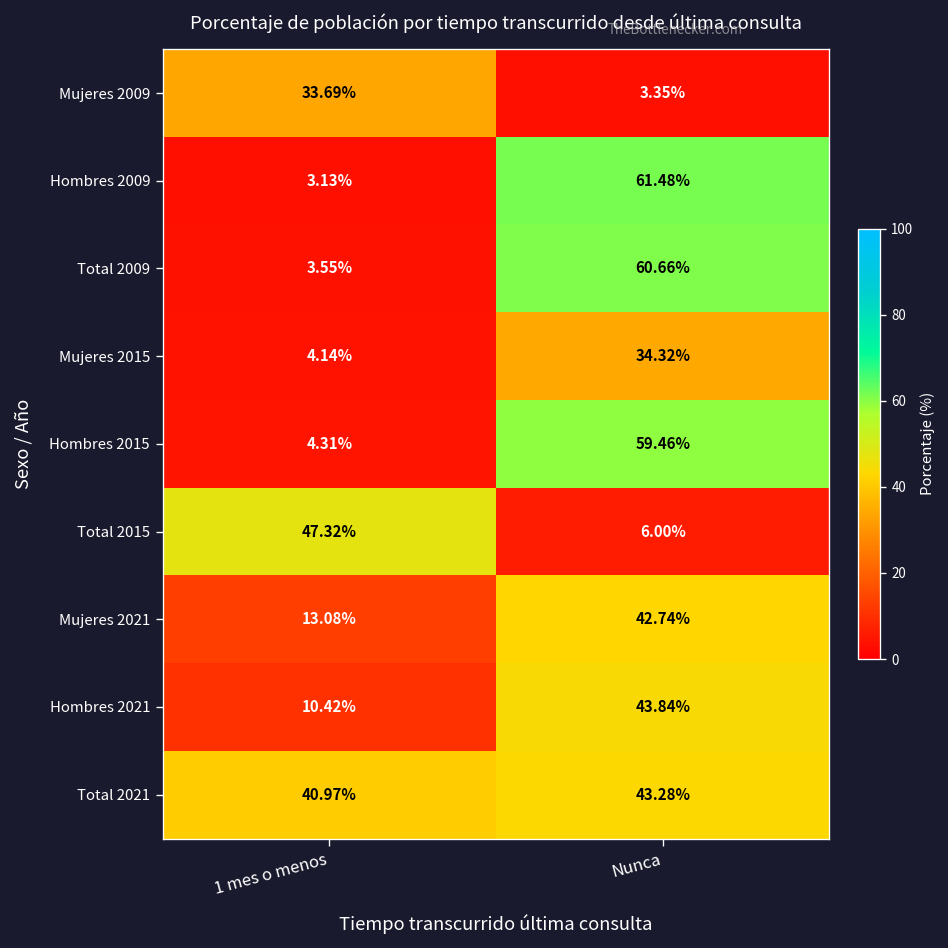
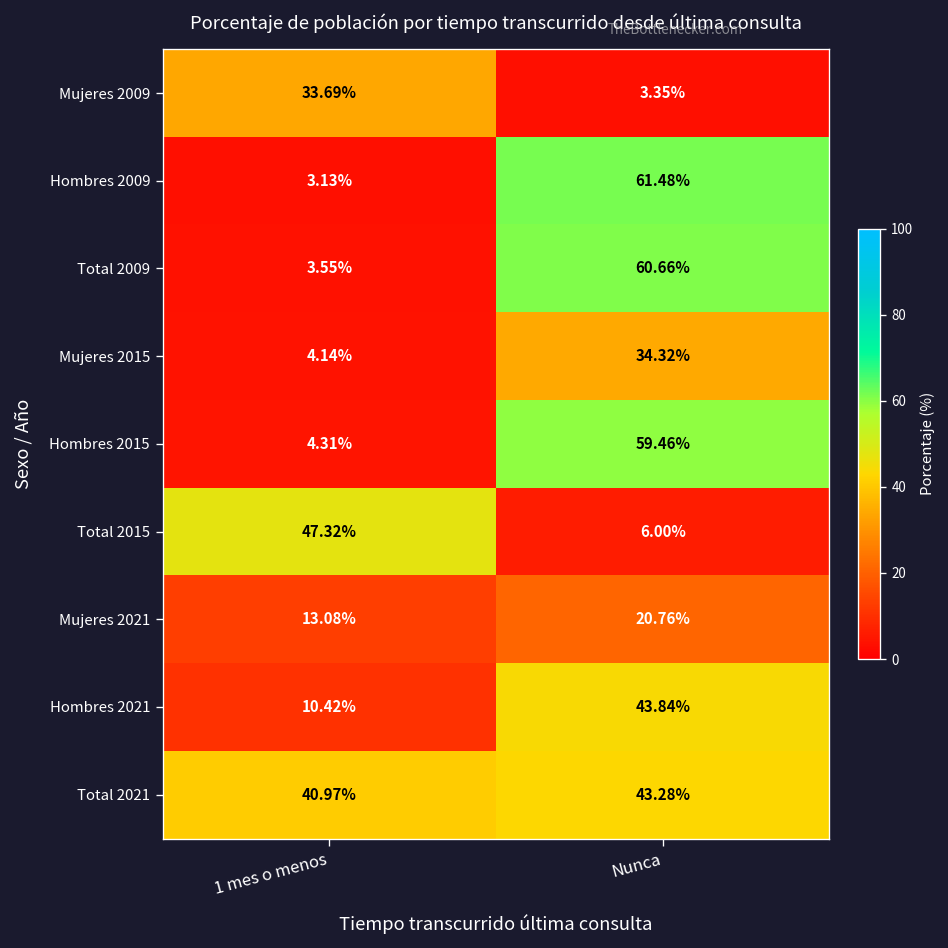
  {
    "Mujeres 2009": {
      "1 mes o menos": "33.69%",
      "Nunca": "3.35%"
    },
    "Hombres 2009": {
      "1 mes o menos": "3.13%",
      "Nunca": "61.48%"
    },
    "Total 2009": {
      "1 mes o menos": "3.55%",
      "Nunca": "60.66%"
    },
    "Mujeres 2015": {
      "1 mes o menos": "4.14%",
      "Nunca": "34.32%"
    },
    "Hombres 2015": {
      "1 mes o menos": "4.31%",
      "Nunca": "59.46%"
    },
    "Total 2015": {
      "1 mes o menos": "47.32%",
      "Nunca": "6.00%"
    },
    "Mujeres 2021": {
      "1 mes o menos": "13.08%",
-     "Nunca": "42.74%"
+     "Nunca": "20.76%"
    },
    "Hombres 2021": {
      "1 mes o menos": "10.42%",
      "Nunca": "43.84%"
    },
    "Total 2021": {
      "1 mes o menos": "40.97%",
      "Nunca": "43.28%"
    }
  }
